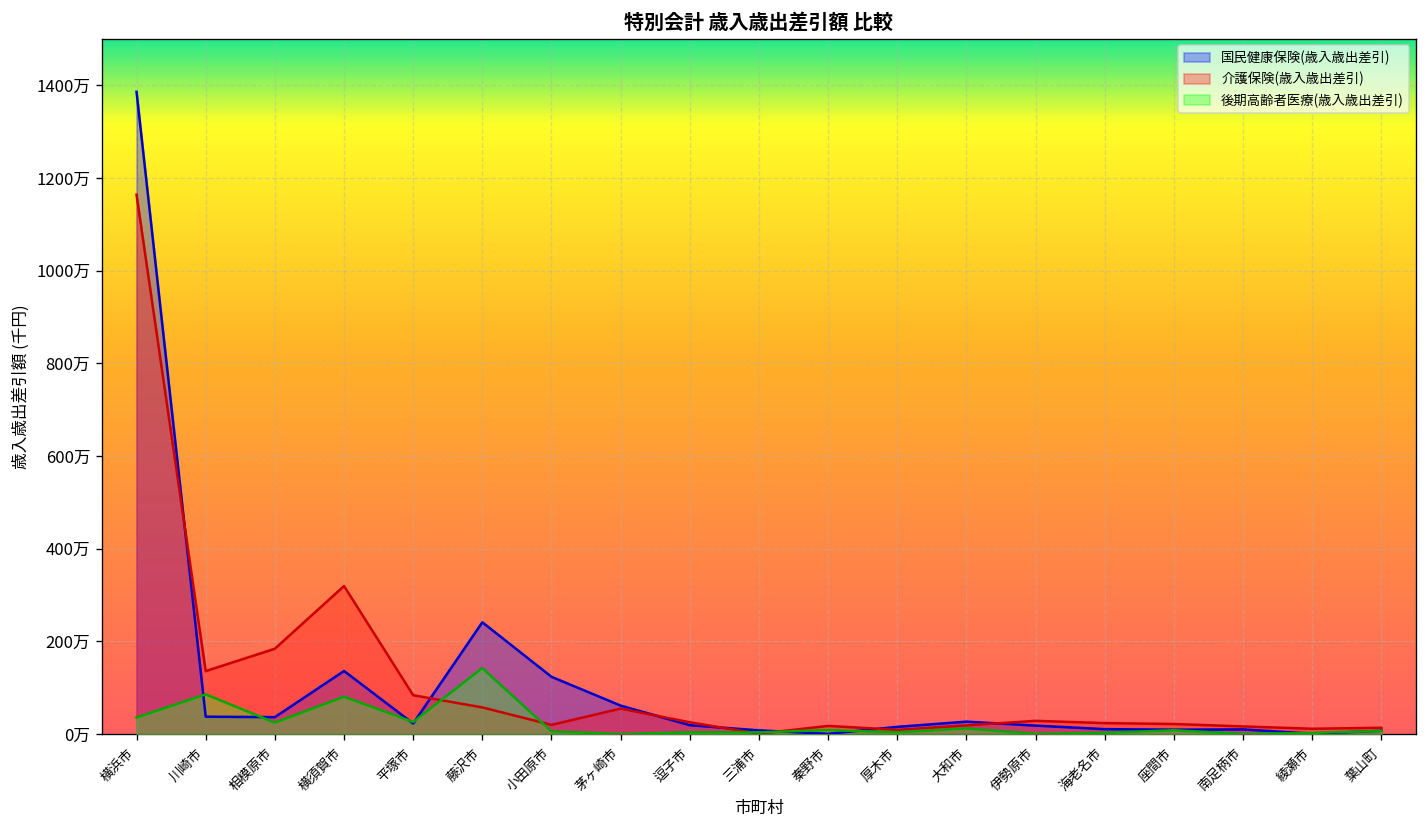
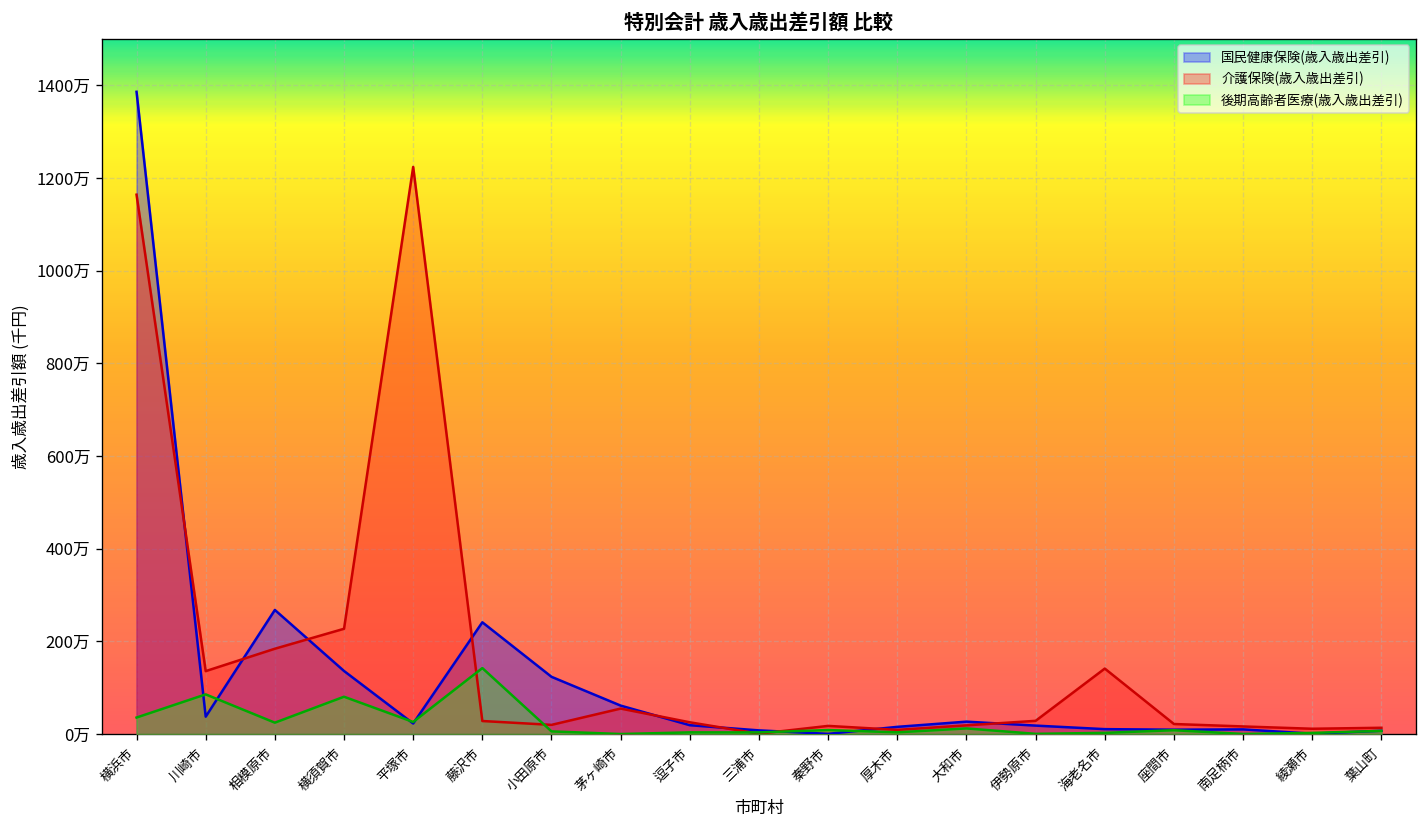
  {
    "国民健康保険(歳入歳出差引)": {
      "横浜市": "1390万",
      "川崎市": "40万",
-     "相模原市": "40万",
+     "相模原市": "270万",
      "横須賀市": "140万",
      "藤沢市": "240万",
      "小田原市": "120万",
      "秦野市": "0万",
      "大和市": "30万",
      "伊勢原市": "20万",
      "海老名市": "10万"
    },
    "介護保険(歳入歳出差引)": {
      "横浜市": "1160万",
      "川崎市": "140万",
      "相模原市": "180万",
-     "横須賀市": "320万",
-     "平塚市": "80万",
-     "藤沢市": "60万",
+     "横須賀市": "230万",
+     "平塚市": "1220万",
+     "藤沢市": "30万",
      "小田原市": "20万",
      "秦野市": "20万",
      "大和市": "20万",
      "伊勢原市": "30万",
-     "海老名市": "20万",
+     "海老名市": "140万",
      "座間市": "20万",
      "綾瀬市": "10万"
    },
    "後期高齢者医療(歳入歳出差引)": {
      "横浜市": "40万",
      "川崎市": "90万",
      "相模原市": "20万",
      "横須賀市": "80万",
      "藤沢市": "140万",
      "小田原市": "10万",
      "茅ヶ崎市": "0万",
      "逗子市": "0万",
      "秦野市": "10万",
      "大和市": "10万",
      "伊勢原市": "0万",
      "海老名市": "0万",
      "南足柄市": "0万"
    }
  }
